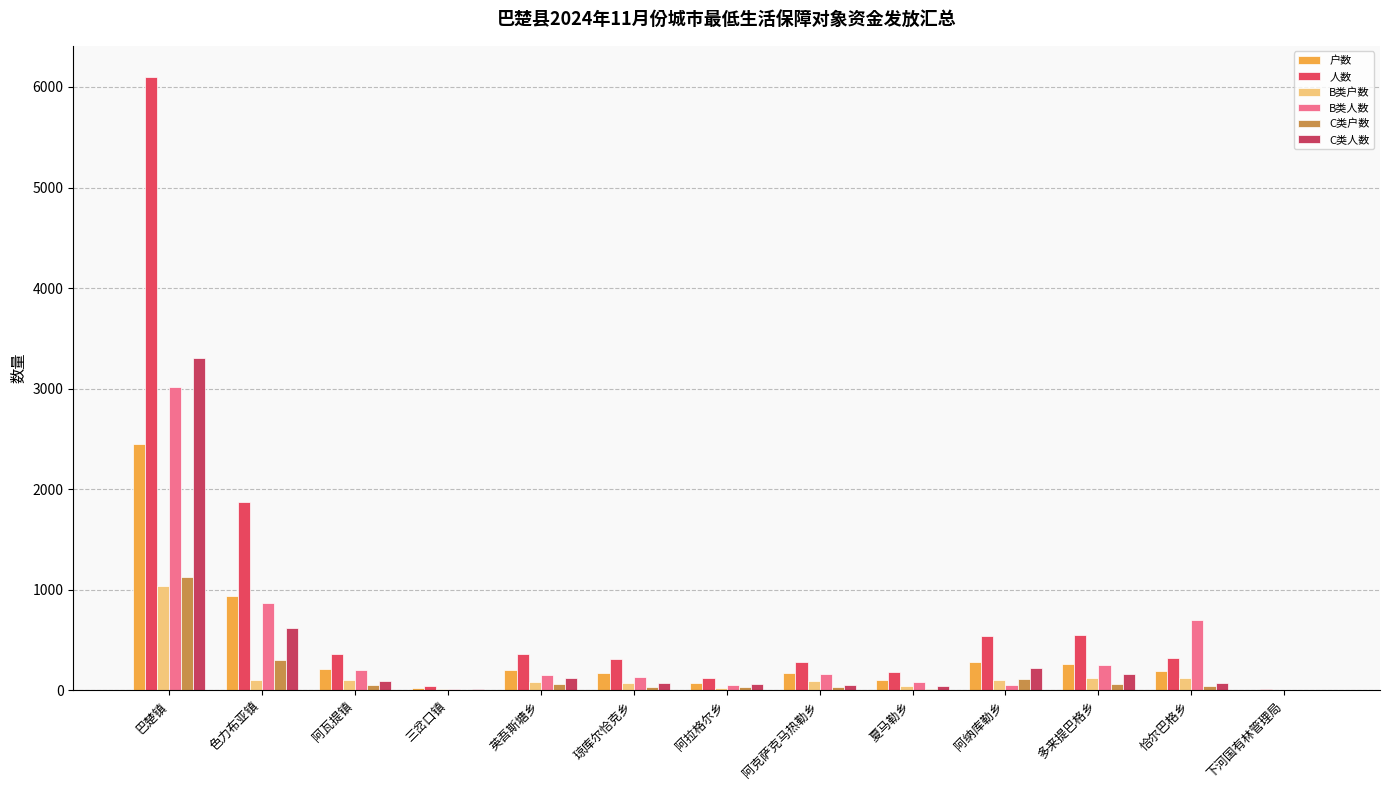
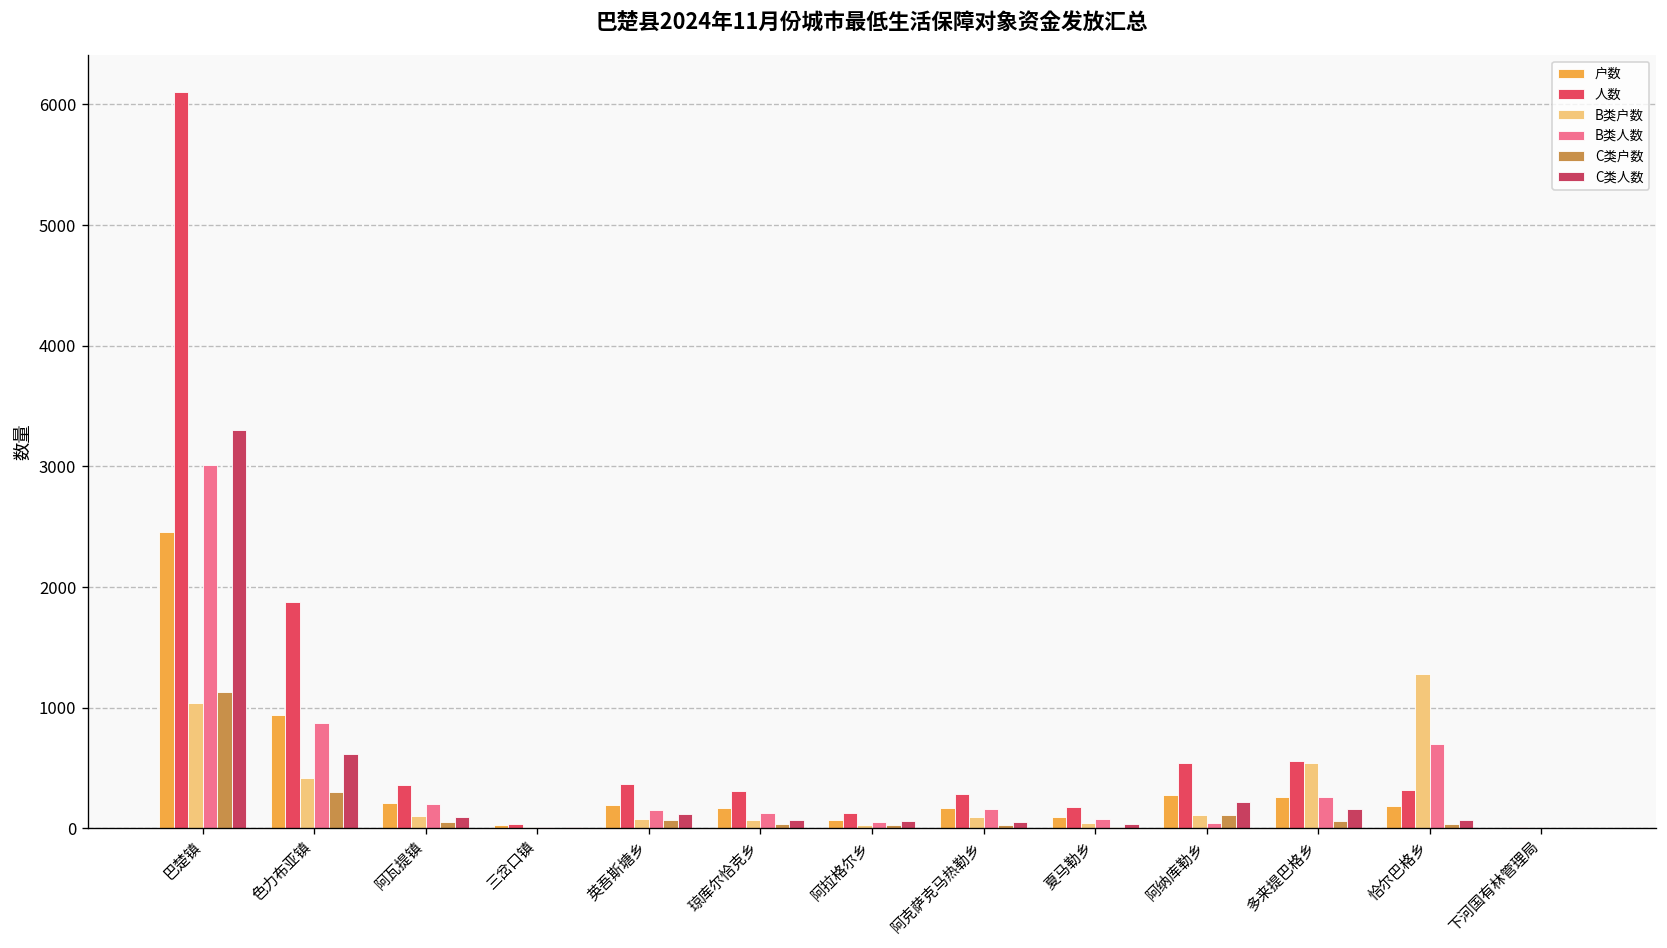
  {
    "B类户数": {
      "巴楚镇": 1040,
-     "色力布亚镇": 100,
+     "色力布亚镇": 420,
      "阿瓦提镇": 110,
      "英吾斯塘乡": 80,
      "琼库尔恰克乡": 70,
      "阿拉格尔乡": 30,
      "阿克萨克马热勒乡": 90,
      "夏马勒乡": 50,
      "阿纳库勒乡": 110,
-     "多来提巴格乡": 130,
-     "恰尔巴格乡": 120
+     "多来提巴格乡": 540,
+     "恰尔巴格乡": 1280
    },
    "B类人数": {
      "巴楚镇": 3010,
      "色力布亚镇": 870,
      "阿瓦提镇": 200,
      "英吾斯塘乡": 160,
      "琼库尔恰克乡": 130,
      "阿拉格尔乡": 50,
      "阿克萨克马热勒乡": 170,
      "夏马勒乡": 80,
      "阿纳库勒乡": 50,
      "多来提巴格乡": 260,
      "恰尔巴格乡": 700
    }
  }
